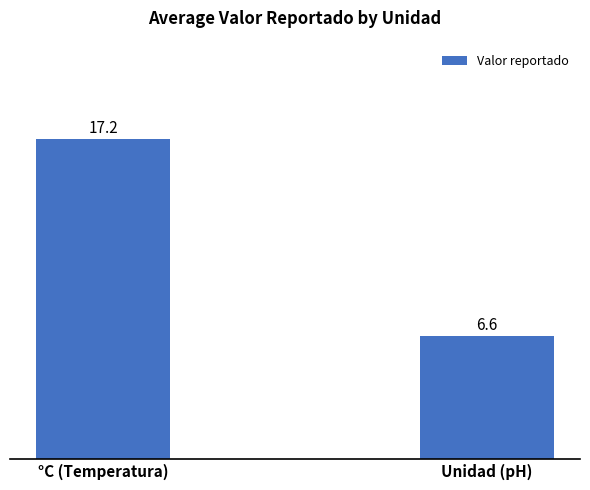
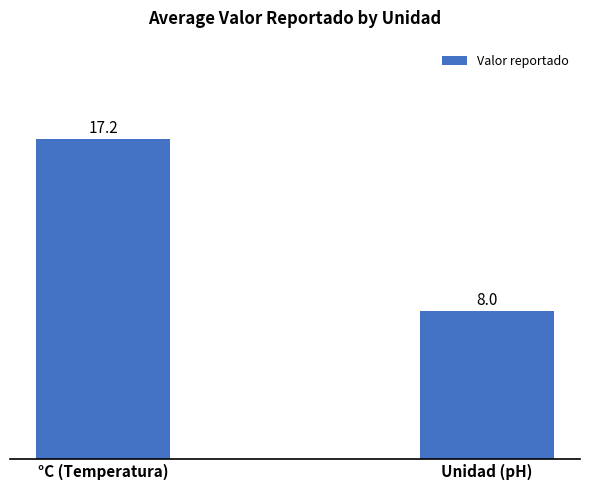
  {
    "°C (Temperatura)": 17.2,
-   "Unidad (pH)": 6.6
+   "Unidad (pH)": 8.0
  }
